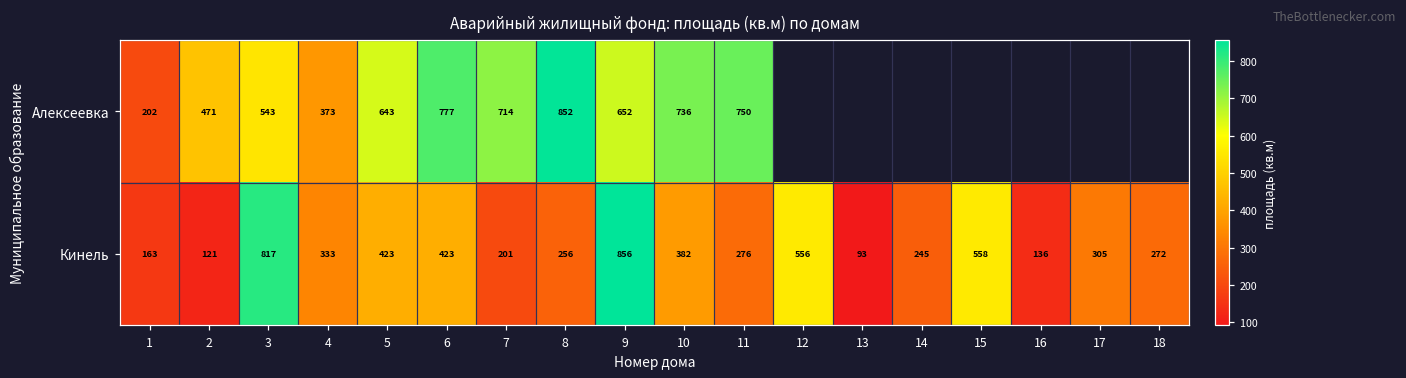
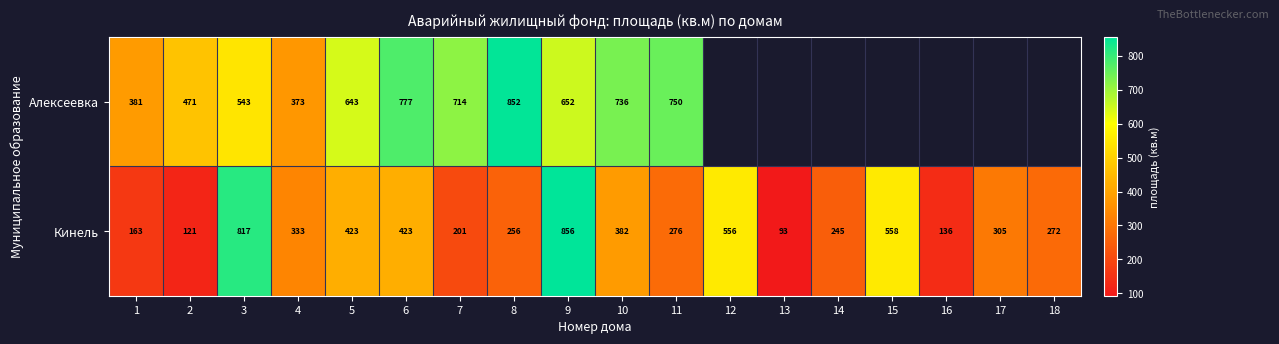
  {
    "Алексеевка": {
-     "1": 202,
+     "1": 381,
      "2": 471,
      "3": 543,
      "4": 373,
      "5": 643,
      "6": 777,
      "7": 714,
      "8": 852,
      "9": 652,
      "10": 736,
      "11": 750
    },
    "Кинель": {
      "1": 163,
      "2": 121,
      "3": 817,
      "4": 333,
      "5": 423,
      "6": 423,
      "7": 201,
      "8": 256,
      "9": 856,
      "10": 382,
      "11": 276,
      "12": 556,
      "13": 93,
      "14": 245,
      "15": 558,
      "16": 136,
      "17": 305,
      "18": 272
    }
  }
